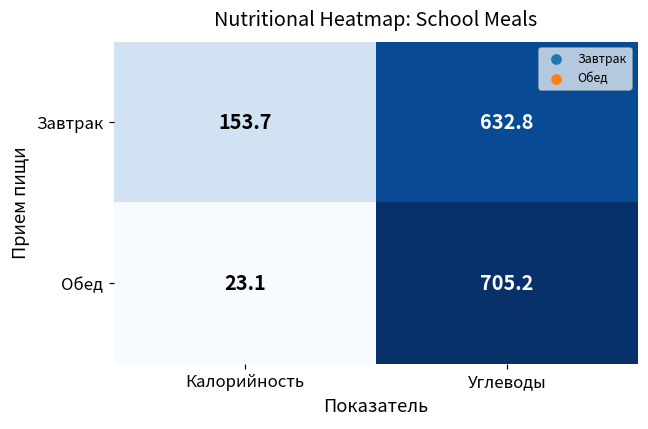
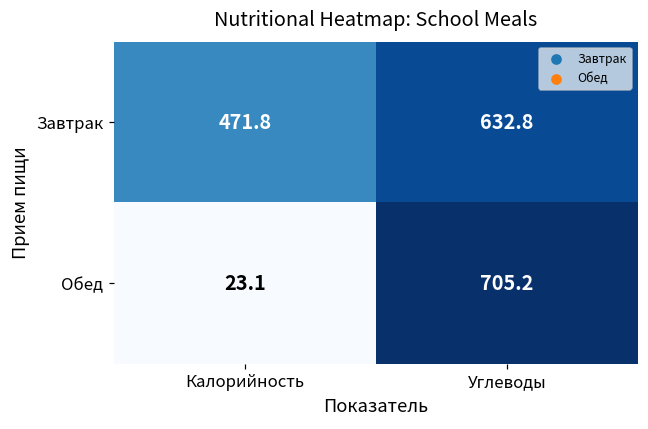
  {
    "Завтрак": {
-     "Калорийность": 153.7,
+     "Калорийность": 471.8,
      "Углеводы": 632.8
    },
    "Обед": {
      "Калорийность": 23.1,
      "Углеводы": 705.2
    }
  }
